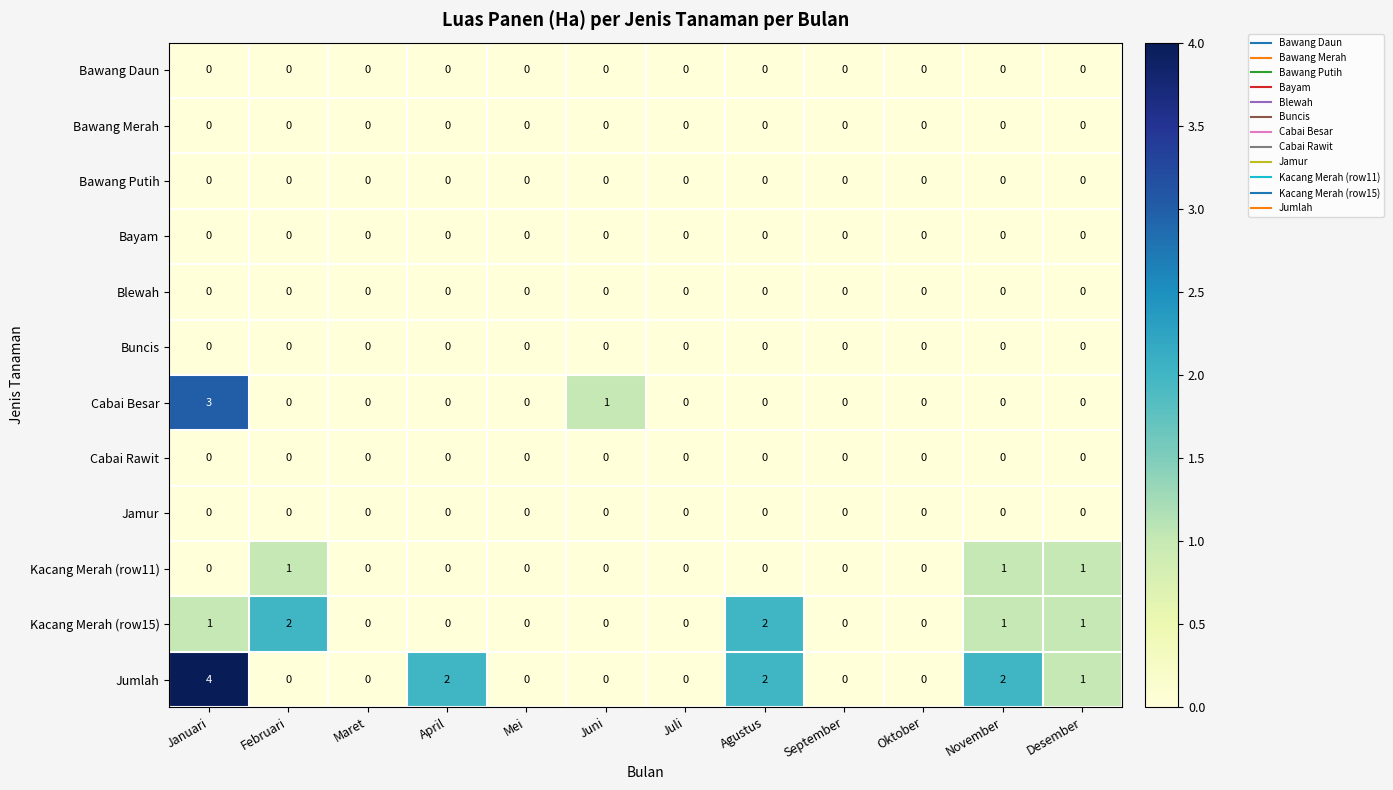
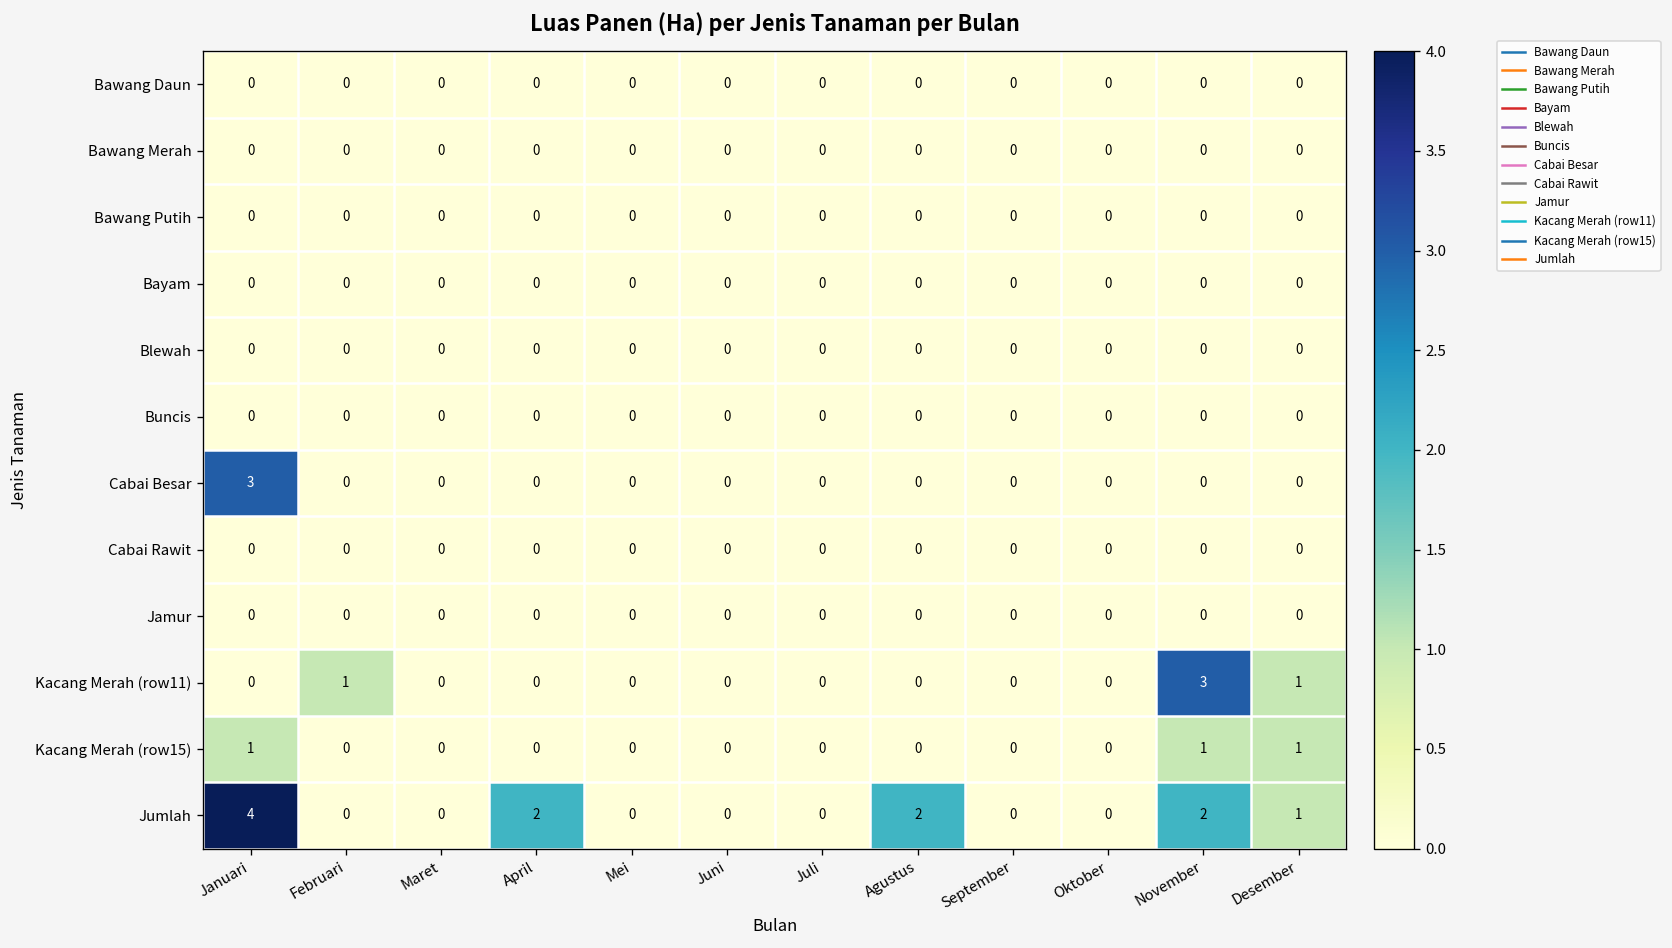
  {
    "Bawang Daun": {
      "Januari": 0,
      "Februari": 0,
      "Maret": 0,
      "April": 0,
      "Mei": 0,
      "Juni": 0,
      "Juli": 0,
      "Agustus": 0,
      "September": 0,
      "Oktober": 0,
      "November": 0,
      "Desember": 0
    },
    "Bawang Merah": {
      "Januari": 0,
      "Februari": 0,
      "Maret": 0,
      "April": 0,
      "Mei": 0,
      "Juni": 0,
      "Juli": 0,
      "Agustus": 0,
      "September": 0,
      "Oktober": 0,
      "November": 0,
      "Desember": 0
    },
    "Bawang Putih": {
      "Januari": 0,
      "Februari": 0,
      "Maret": 0,
      "April": 0,
      "Mei": 0,
      "Juni": 0,
      "Juli": 0,
      "Agustus": 0,
      "September": 0,
      "Oktober": 0,
      "November": 0,
      "Desember": 0
    },
    "Bayam": {
      "Januari": 0,
      "Februari": 0,
      "Maret": 0,
      "April": 0,
      "Mei": 0,
      "Juni": 0,
      "Juli": 0,
      "Agustus": 0,
      "September": 0,
      "Oktober": 0,
      "November": 0,
      "Desember": 0
    },
    "Blewah": {
      "Januari": 0,
      "Februari": 0,
      "Maret": 0,
      "April": 0,
      "Mei": 0,
      "Juni": 0,
      "Juli": 0,
      "Agustus": 0,
      "September": 0,
      "Oktober": 0,
      "November": 0,
      "Desember": 0
    },
    "Buncis": {
      "Januari": 0,
      "Februari": 0,
      "Maret": 0,
      "April": 0,
      "Mei": 0,
      "Juni": 0,
      "Juli": 0,
      "Agustus": 0,
      "September": 0,
      "Oktober": 0,
      "November": 0,
      "Desember": 0
    },
    "Cabai Besar": {
      "Januari": 3,
      "Februari": 0,
      "Maret": 0,
      "April": 0,
      "Mei": 0,
-     "Juni": 1,
+     "Juni": 0,
      "Juli": 0,
      "Agustus": 0,
      "September": 0,
      "Oktober": 0,
      "November": 0,
      "Desember": 0
    },
    "Cabai Rawit": {
      "Januari": 0,
      "Februari": 0,
      "Maret": 0,
      "April": 0,
      "Mei": 0,
      "Juni": 0,
      "Juli": 0,
      "Agustus": 0,
      "September": 0,
      "Oktober": 0,
      "November": 0,
      "Desember": 0
    },
    "Jamur": {
      "Januari": 0,
      "Februari": 0,
      "Maret": 0,
      "April": 0,
      "Mei": 0,
      "Juni": 0,
      "Juli": 0,
      "Agustus": 0,
      "September": 0,
      "Oktober": 0,
      "November": 0,
      "Desember": 0
    },
    "Kacang Merah (row11)": {
      "Januari": 0,
      "Februari": 1,
      "Maret": 0,
      "April": 0,
      "Mei": 0,
      "Juni": 0,
      "Juli": 0,
      "Agustus": 0,
      "September": 0,
      "Oktober": 0,
-     "November": 1,
+     "November": 3,
      "Desember": 1
    },
    "Kacang Merah (row15)": {
      "Januari": 1,
-     "Februari": 2,
+     "Februari": 0,
      "Maret": 0,
      "April": 0,
      "Mei": 0,
      "Juni": 0,
      "Juli": 0,
-     "Agustus": 2,
+     "Agustus": 0,
      "September": 0,
      "Oktober": 0,
      "November": 1,
      "Desember": 1
    },
    "Jumlah": {
      "Januari": 4,
      "Februari": 0,
      "Maret": 0,
      "April": 2,
      "Mei": 0,
      "Juni": 0,
      "Juli": 0,
      "Agustus": 2,
      "September": 0,
      "Oktober": 0,
      "November": 2,
      "Desember": 1
    }
  }
